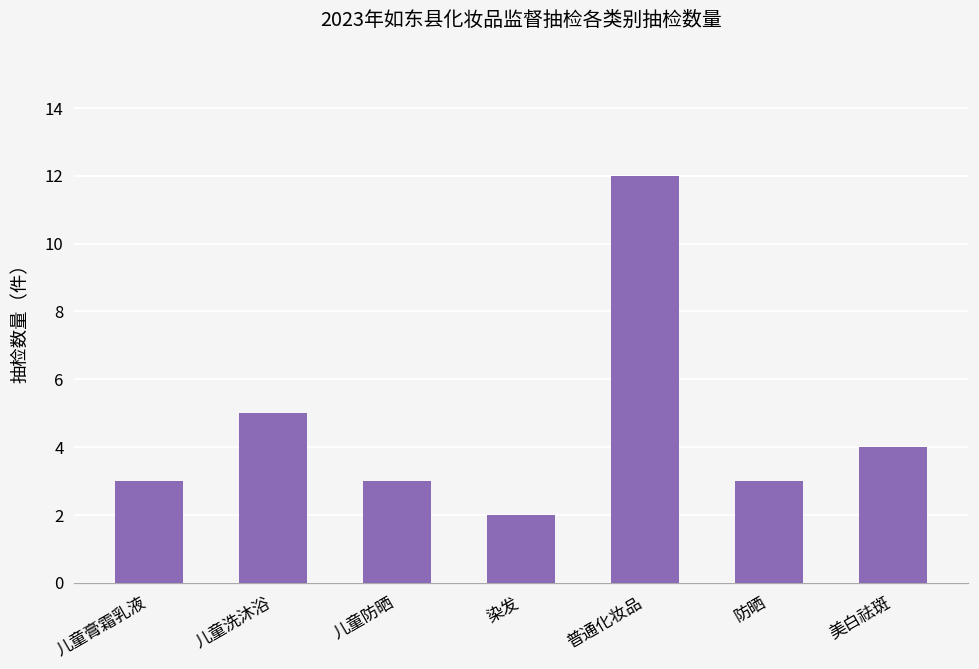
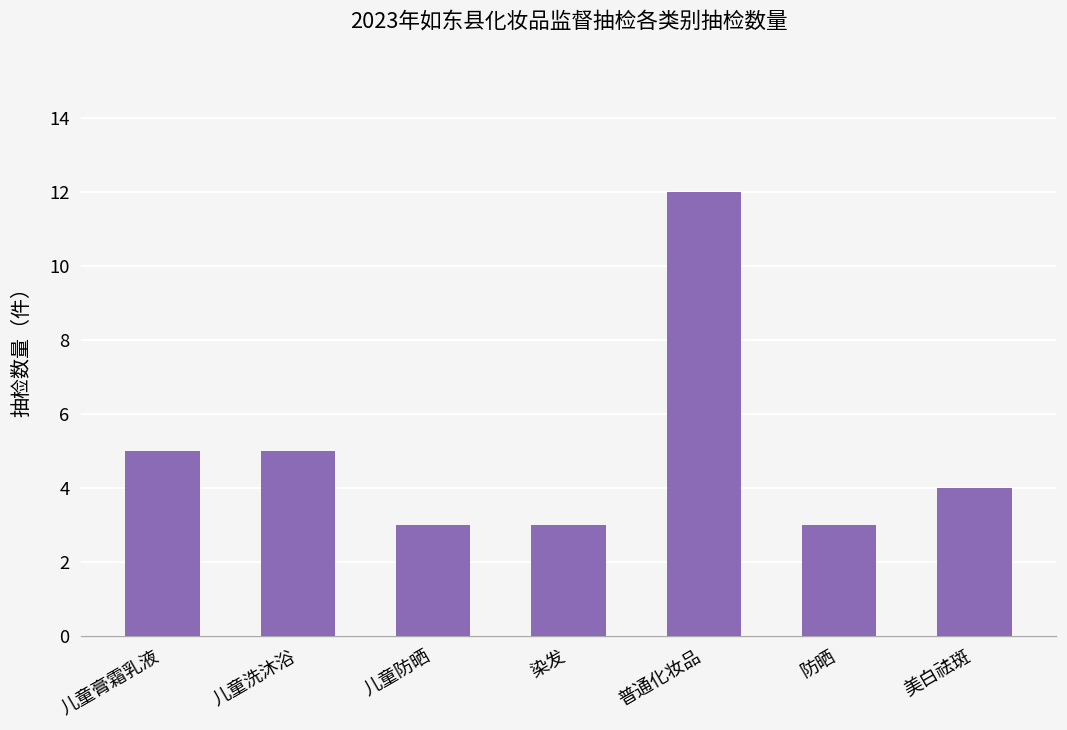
  {
-   "儿童膏霜乳液": 3,
+   "儿童膏霜乳液": 5,
    "儿童洗沐浴": 5,
    "儿童防晒": 3,
-   "染发": 2,
+   "染发": 3,
    "普通化妆品": 12,
    "防晒": 3,
    "美白祛斑": 4
  }
